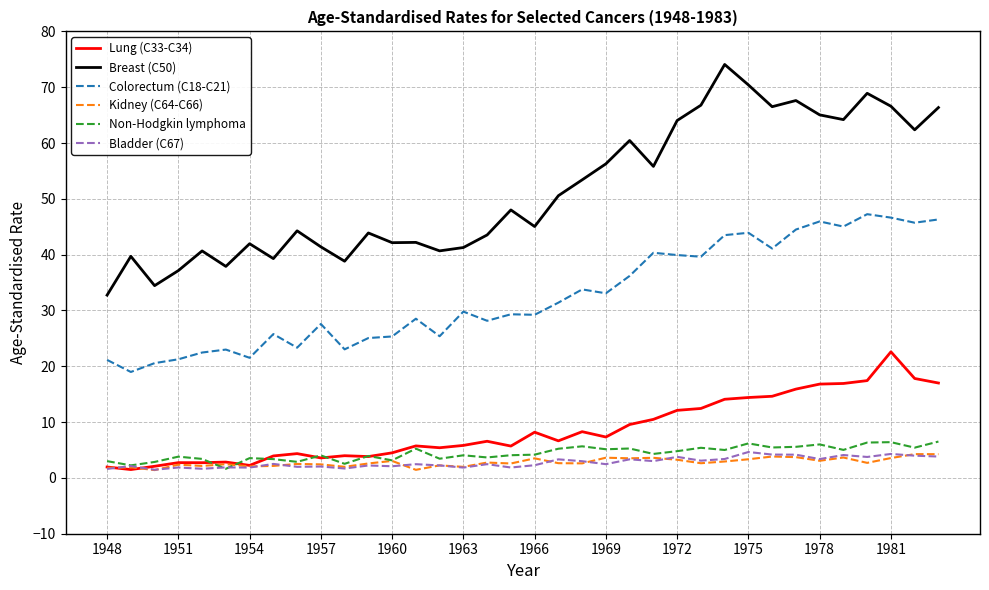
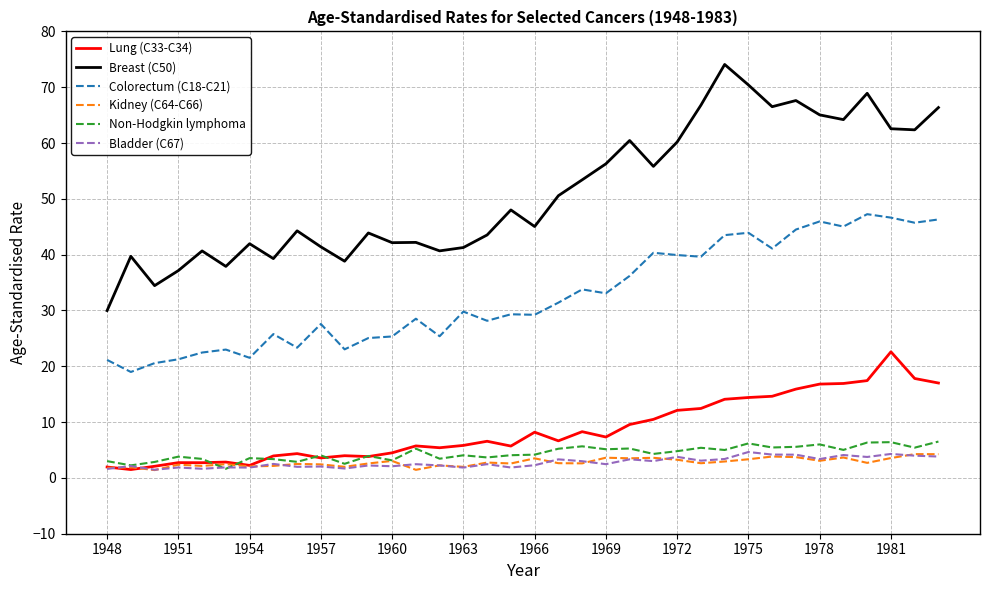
  {
    "Lung (C33-C34)": {
      "1960": 4,
      "1963": 6,
      "1966": 8,
      "1969": 7,
      "1972": 12,
      "1975": 14,
      "1978": 17,
      "1981": 23
    },
    "Breast (C50)": {
-     "1948": 33,
+     "1948": 30,
      "1951": 37,
      "1954": 42,
      "1957": 41,
      "1960": 42,
      "1963": 41,
      "1966": 45,
      "1969": 56,
-     "1972": 64,
+     "1972": 60,
      "1975": 70,
      "1978": 65,
-     "1981": 67
+     "1981": 63
    },
    "Colorectum (C18-C21)": {
      "1948": 21,
      "1951": 21,
      "1954": 22,
      "1957": 28,
      "1960": 25,
      "1963": 30,
      "1966": 29,
      "1969": 33,
      "1972": 40,
      "1975": 44,
      "1978": 46,
      "1981": 47
    },
    "Kidney (C64-C66)": {
      "1966": 4,
      "1969": 4,
      "1972": 3,
      "1975": 3,
      "1981": 4
    },
    "Non-Hodgkin lymphoma": {
      "1948": 3,
      "1951": 4,
      "1954": 4,
      "1963": 4,
      "1966": 4,
      "1969": 5,
      "1972": 5,
      "1975": 6,
      "1978": 6,
      "1981": 6
    },
    "Bladder (C67)": {
      "1951": 2,
      "1960": 2,
      "1966": 2,
      "1969": 2,
      "1972": 4,
      "1975": 5,
      "1981": 4
    }
  }
